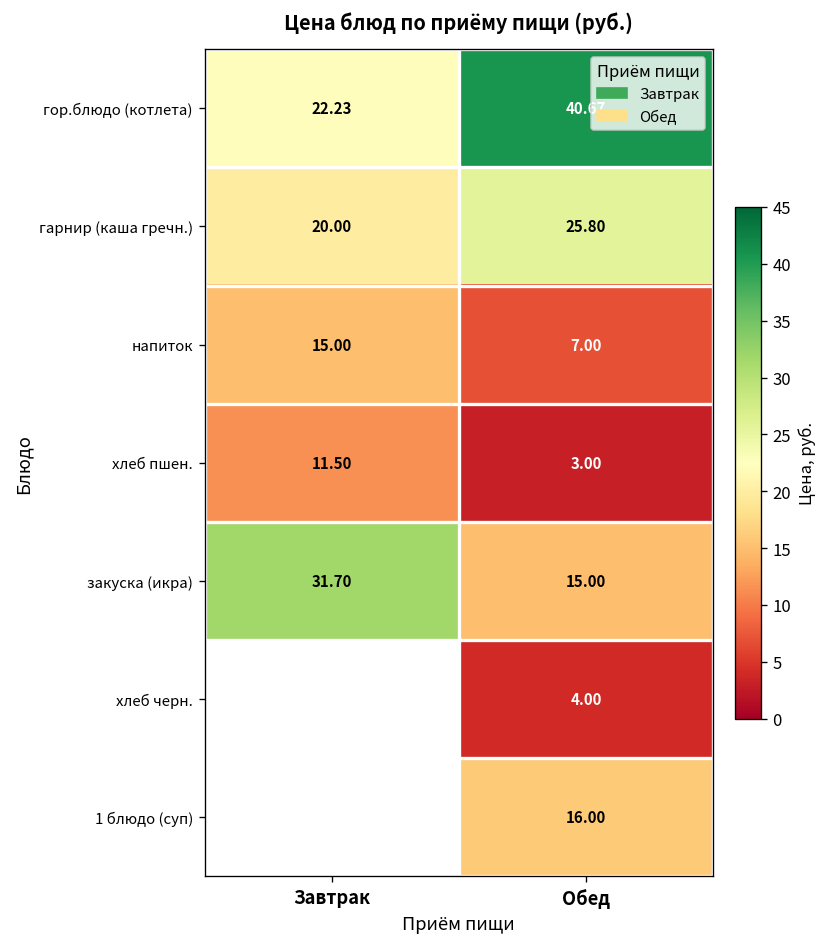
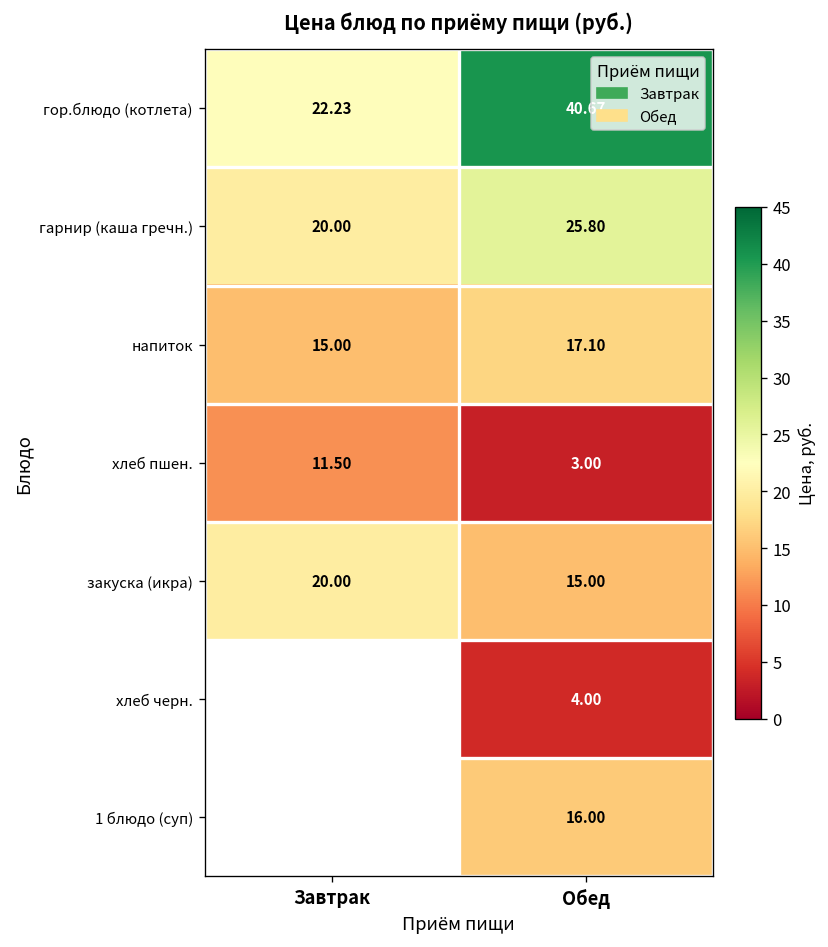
  {
    "гор.блюдо (котлета)": {
      "Завтрак": 22.23
    },
    "гарнир (каша гречн.)": {
      "Завтрак": 20.00,
      "Обед": 25.80
    },
    "напиток": {
      "Завтрак": 15.00,
-     "Обед": 7.00
+     "Обед": 17.10
    },
    "хлеб пшен.": {
      "Завтрак": 11.50,
      "Обед": 3.00
    },
    "закуска (икра)": {
-     "Завтрак": 31.70,
+     "Завтрак": 20.00,
      "Обед": 15.00
    },
    "хлеб черн.": {
      "Обед": 4.00
    },
    "1 блюдо (суп)": {
      "Обед": 16.00
    }
  }
